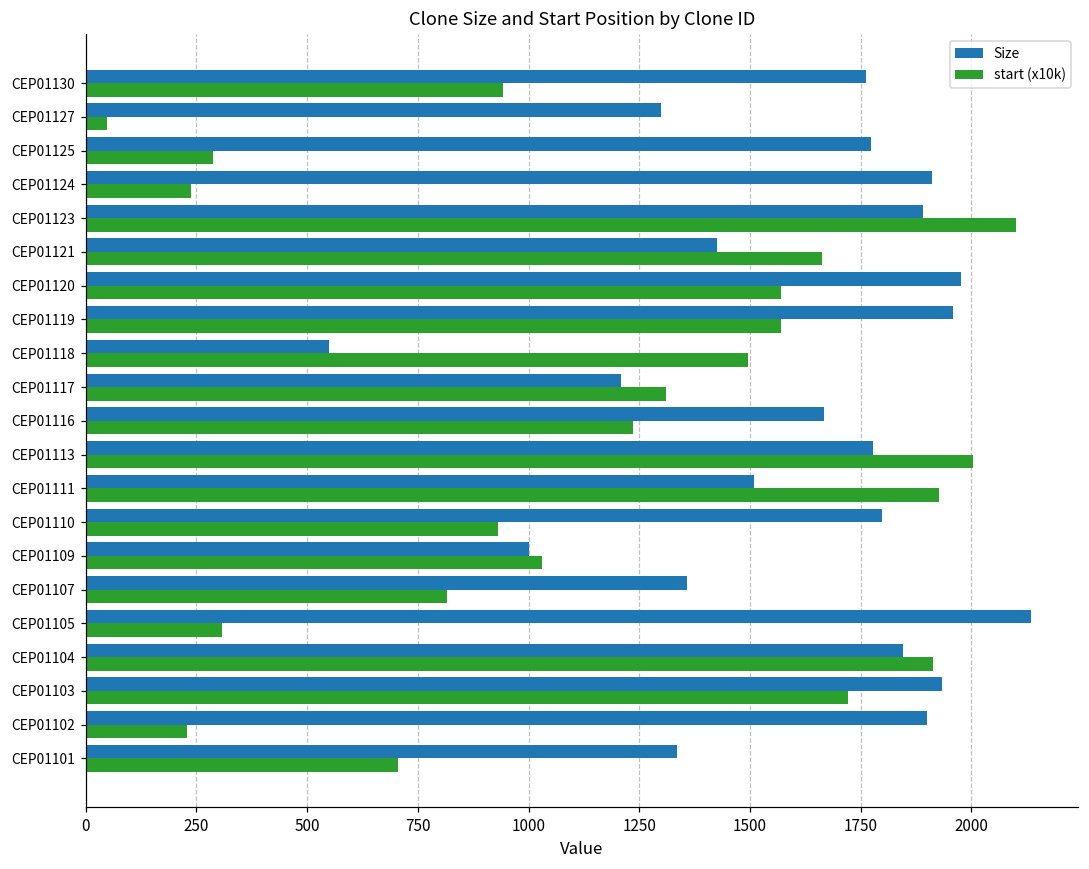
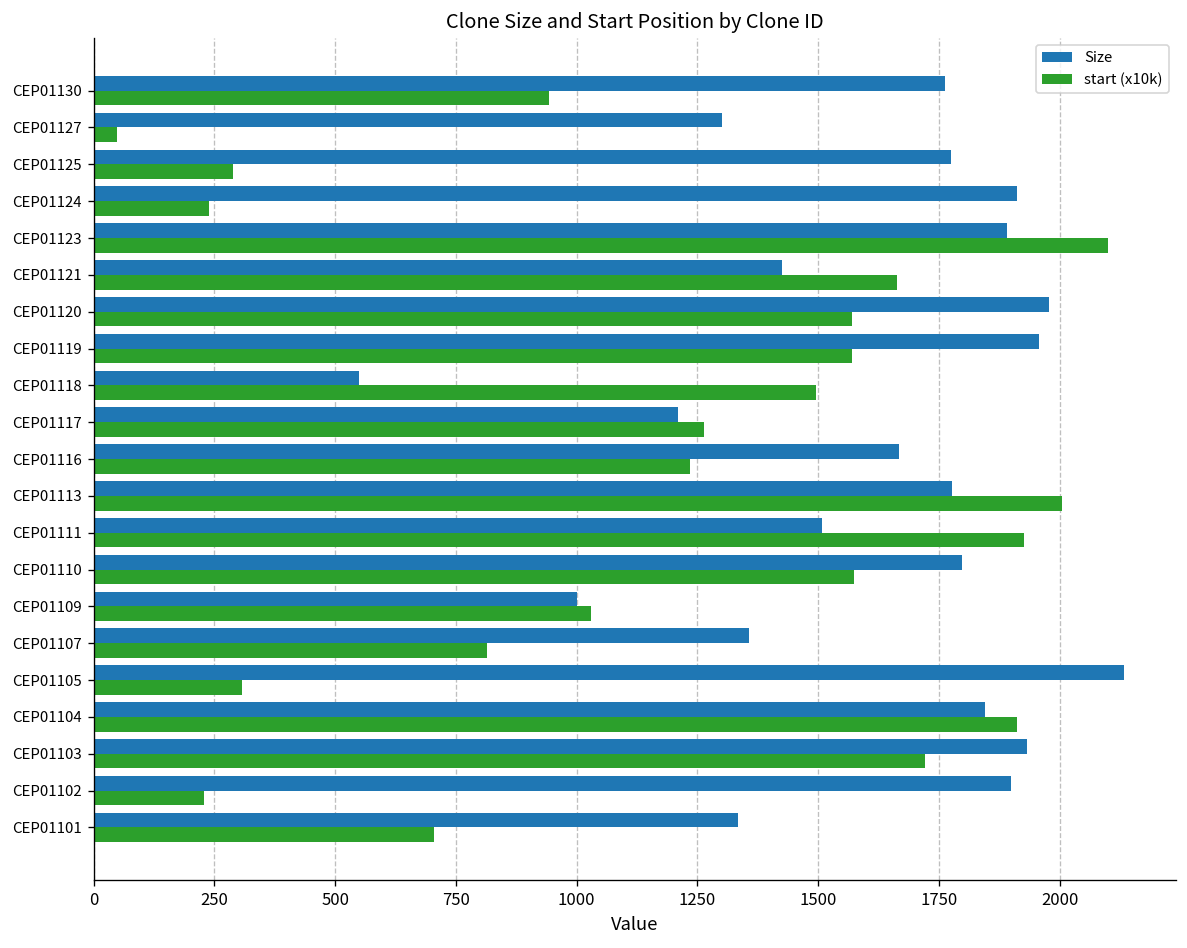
  {
    "Size": {
      "CEP01130": 1760,
      "CEP01127": 1300,
      "CEP01125": 1770,
      "CEP01124": 1910,
      "CEP01123": 1890,
      "CEP01121": 1430,
      "CEP01120": 1980,
      "CEP01119": 1960,
      "CEP01118": 550,
      "CEP01117": 1210,
      "CEP01116": 1670,
      "CEP01113": 1780,
      "CEP01111": 1510,
      "CEP01110": 1800,
      "CEP01109": 1000,
      "CEP01107": 1360,
      "CEP01105": 2130,
      "CEP01104": 1850,
      "CEP01103": 1930,
      "CEP01102": 1900,
      "CEP01101": 1340
    },
    "start (x10k)": {
      "CEP01130": 940,
      "CEP01127": 50,
      "CEP01125": 290,
      "CEP01124": 240,
      "CEP01123": 2100,
      "CEP01121": 1660,
      "CEP01120": 1570,
      "CEP01119": 1570,
      "CEP01118": 1500,
-     "CEP01117": 1310,
+     "CEP01117": 1260,
      "CEP01116": 1240,
      "CEP01113": 2000,
      "CEP01111": 1930,
-     "CEP01110": 930,
+     "CEP01110": 1570,
      "CEP01109": 1030,
      "CEP01107": 810,
      "CEP01105": 310,
      "CEP01104": 1910,
      "CEP01103": 1720,
      "CEP01102": 230,
      "CEP01101": 710
    }
  }
